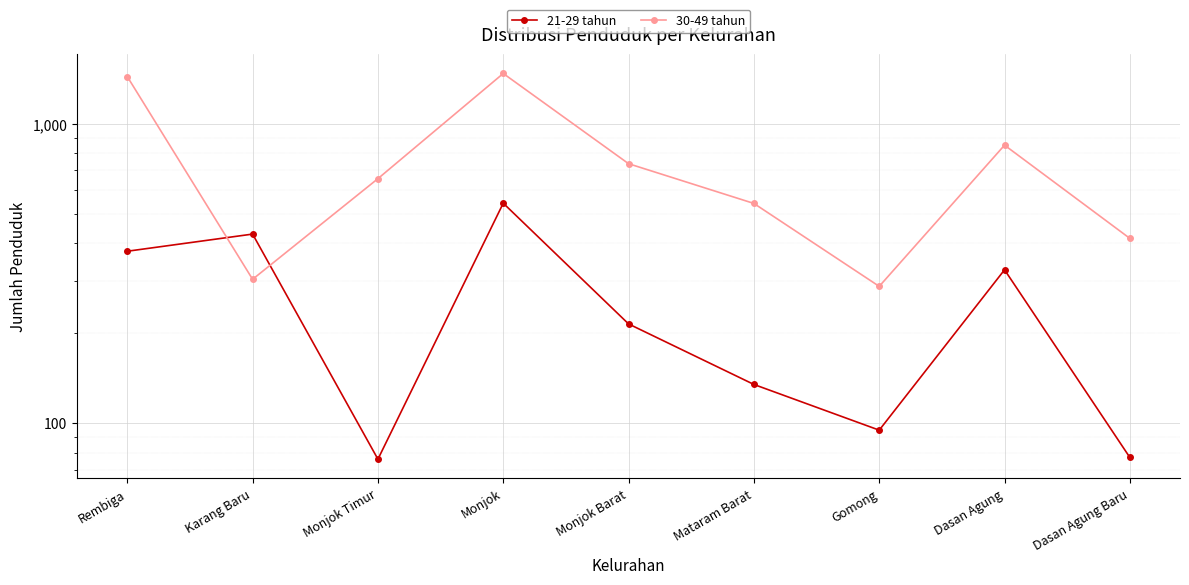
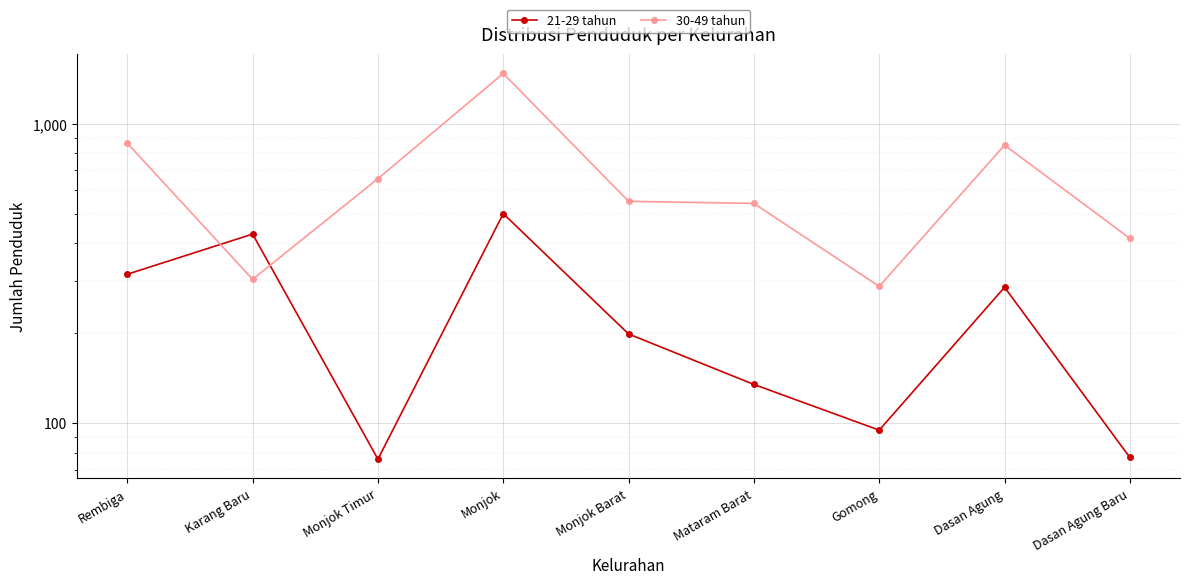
  {
    "21-29 tahun": {
-     "Rembiga": "380",
+     "Rembiga": "320",
      "Karang Baru": "430",
      "Monjok Timur": "76",
-     "Monjok": "540",
-     "Monjok Barat": "220",
+     "Monjok": "500",
+     "Monjok Barat": "200",
      "Mataram Barat": "140",
      "Gomong": "95",
-     "Dasan Agung": "330",
+     "Dasan Agung": "290",
      "Dasan Agung Baru": "77"
    },
    "30-49 tahun": {
-     "Rembiga": "1,400",
+     "Rembiga": "860",
      "Karang Baru": "300",
      "Monjok Timur": "660",
      "Monjok": "1,500",
-     "Monjok Barat": "740",
+     "Monjok Barat": "550",
      "Mataram Barat": "540",
      "Gomong": "290",
      "Dasan Agung": "850",
      "Dasan Agung Baru": "420"
    }
  }
